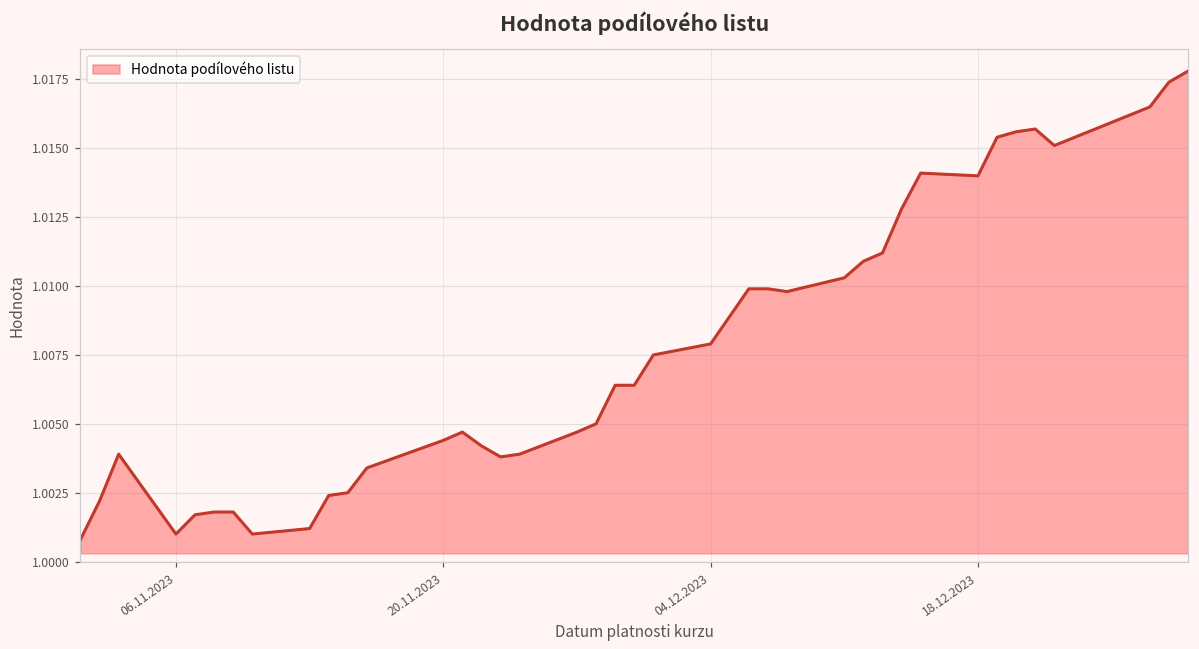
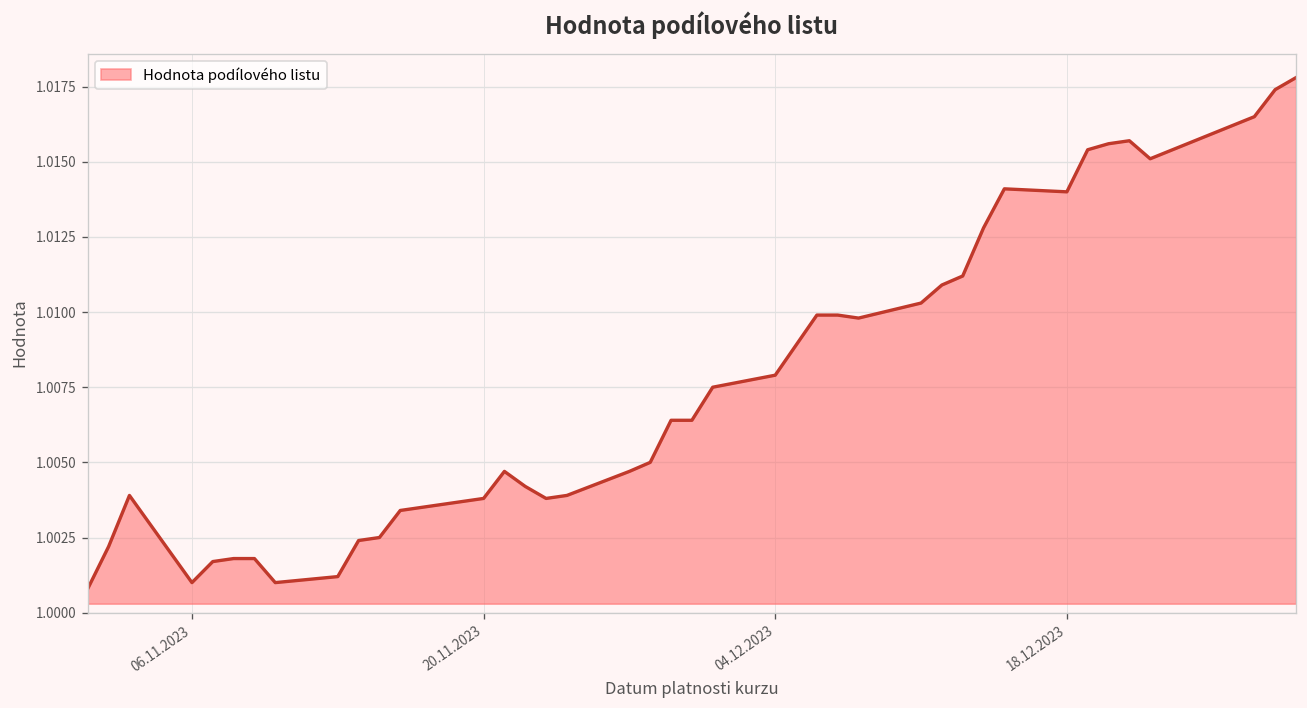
  {
    "06.11.2023": 1.0010,
-   "20.11.2023": 1.0044,
+   "20.11.2023": 1.0038,
    "04.12.2023": 1.0079,
    "18.12.2023": 1.0140
  }
